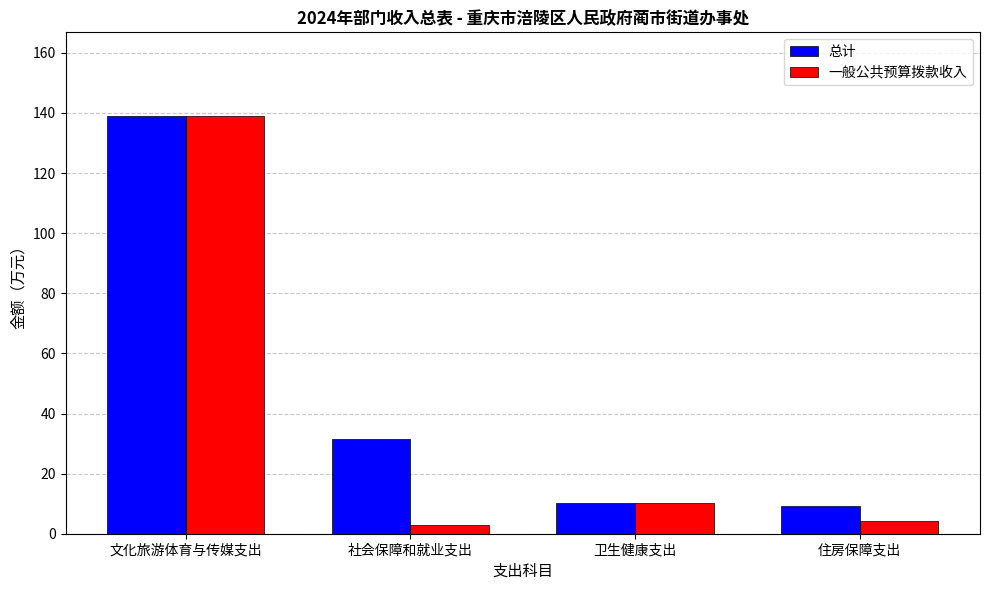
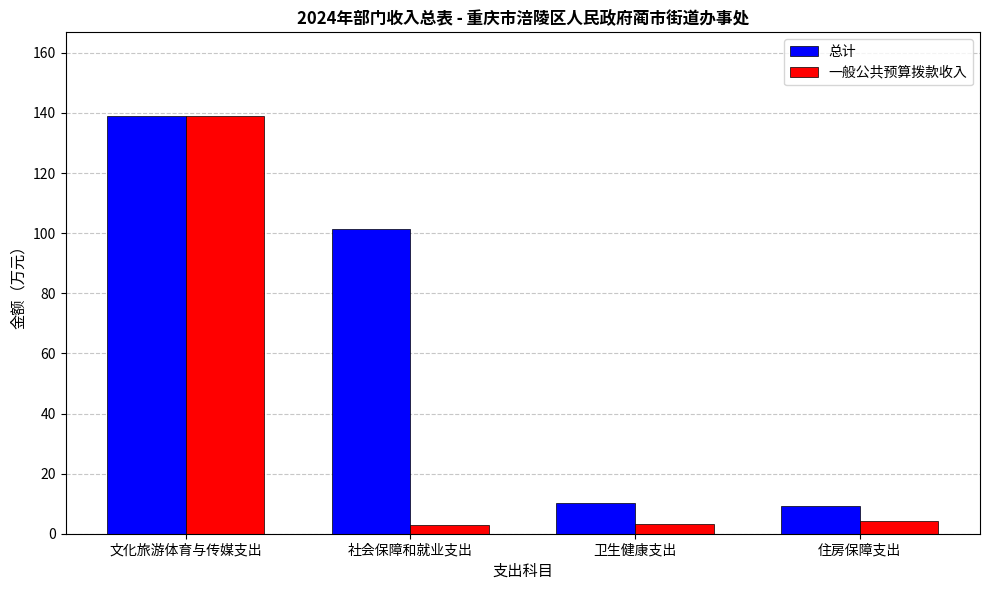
  {
    "总计": {
      "文化旅游体育与传媒支出": 139,
-     "社会保障和就业支出": 32,
+     "社会保障和就业支出": 101,
      "卫生健康支出": 10,
      "住房保障支出": 9
    },
    "一般公共预算拨款收入": {
      "文化旅游体育与传媒支出": 139,
      "社会保障和就业支出": 3,
-     "卫生健康支出": 10,
+     "卫生健康支出": 3,
      "住房保障支出": 4
    }
  }
